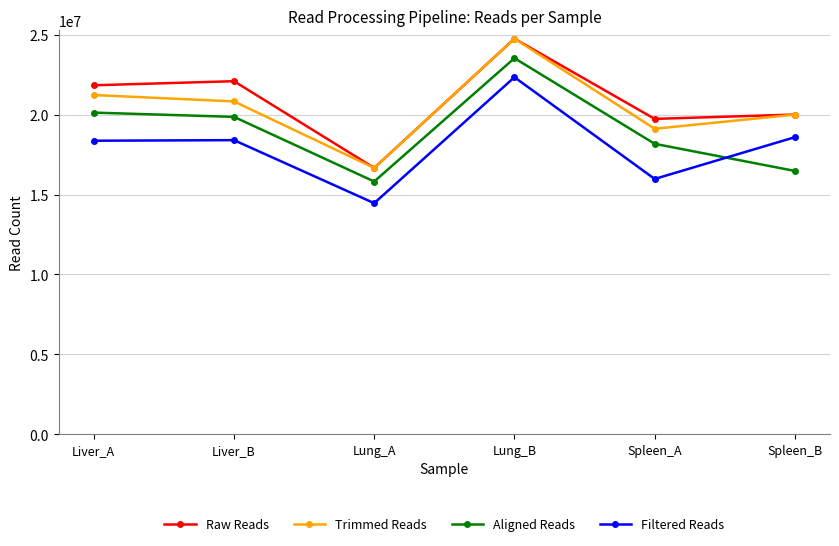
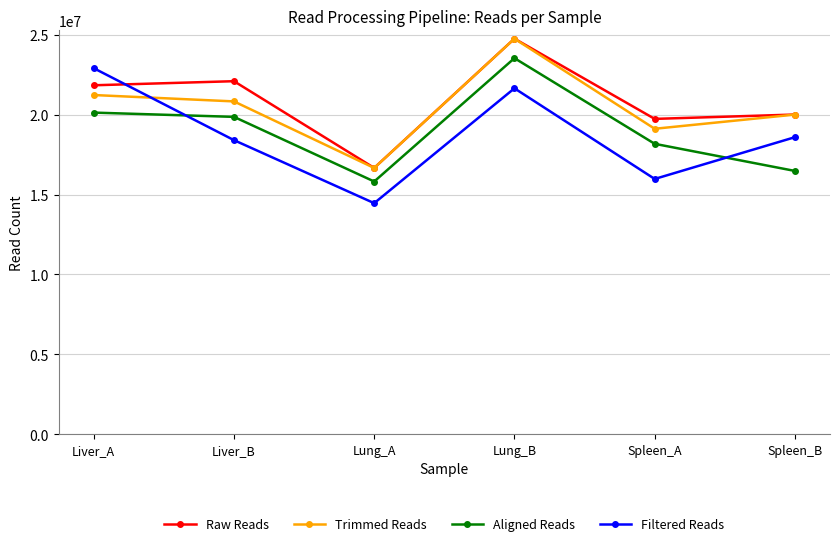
  {
    "Raw Reads": {
      "Liver_A": 21900000,
      "Liver_B": 22100000,
      "Spleen_A": 19700000
    },
    "Trimmed Reads": {
      "Liver_A": 21200000,
      "Liver_B": 20800000,
      "Spleen_A": 19100000
    },
    "Aligned Reads": {
      "Liver_A": 20100000,
      "Liver_B": 19900000,
      "Lung_A": 15800000,
      "Lung_B": 23600000,
      "Spleen_A": 18200000,
      "Spleen_B": 16500000
    },
    "Filtered Reads": {
-     "Liver_A": 18400000,
+     "Liver_A": 22900000,
      "Liver_B": 18400000,
      "Lung_A": 14500000,
-     "Lung_B": 22400000,
+     "Lung_B": 21700000,
      "Spleen_A": 16000000,
      "Spleen_B": 18600000
    }
  }
